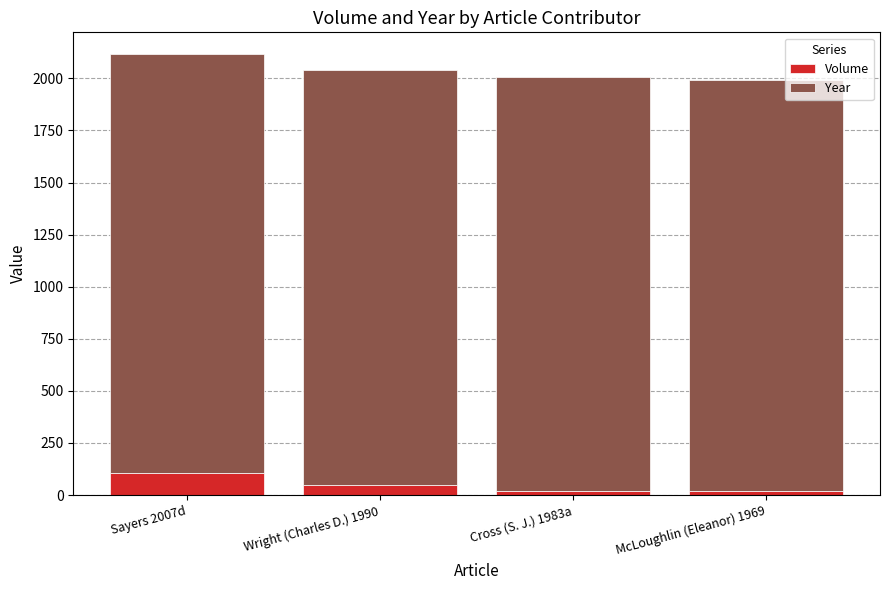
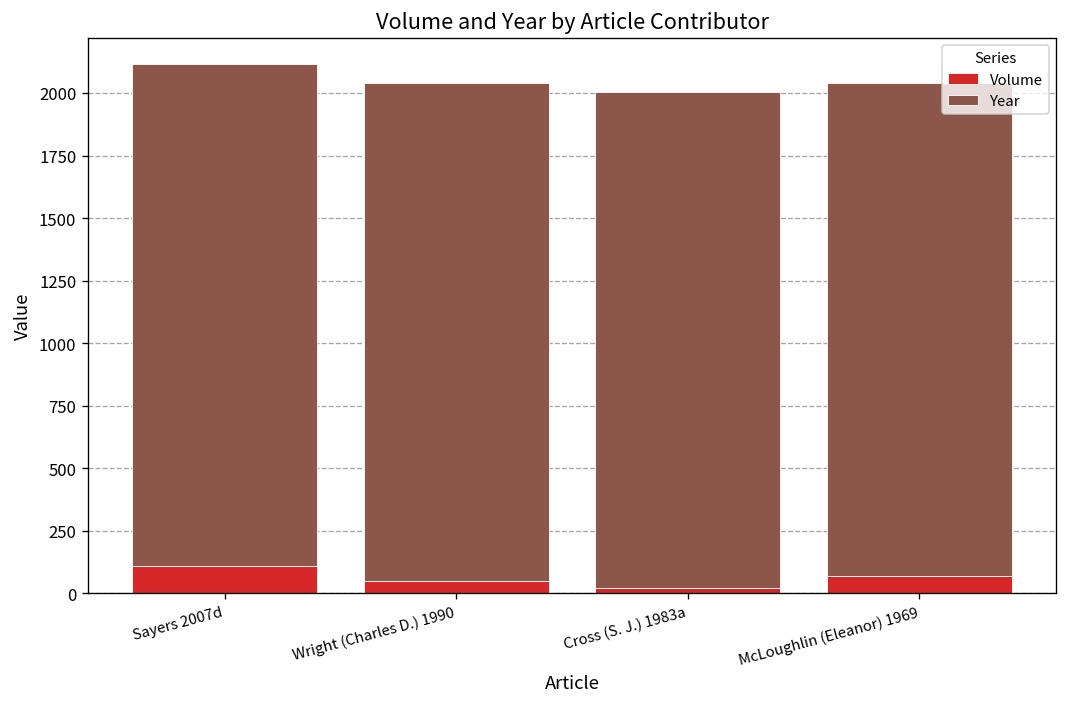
  {
    "Volume": {
      "Sayers 2007d": 110,
      "Wright (Charles D.) 1990": 50,
      "Cross (S. J.) 1983a": 20,
-     "McLoughlin (Eleanor) 1969": 20
+     "McLoughlin (Eleanor) 1969": 70
    },
    "Year": {
      "Sayers 2007d": 2010,
      "Wright (Charles D.) 1990": 1990,
      "Cross (S. J.) 1983a": 1980,
      "McLoughlin (Eleanor) 1969": 1970
    }
  }
